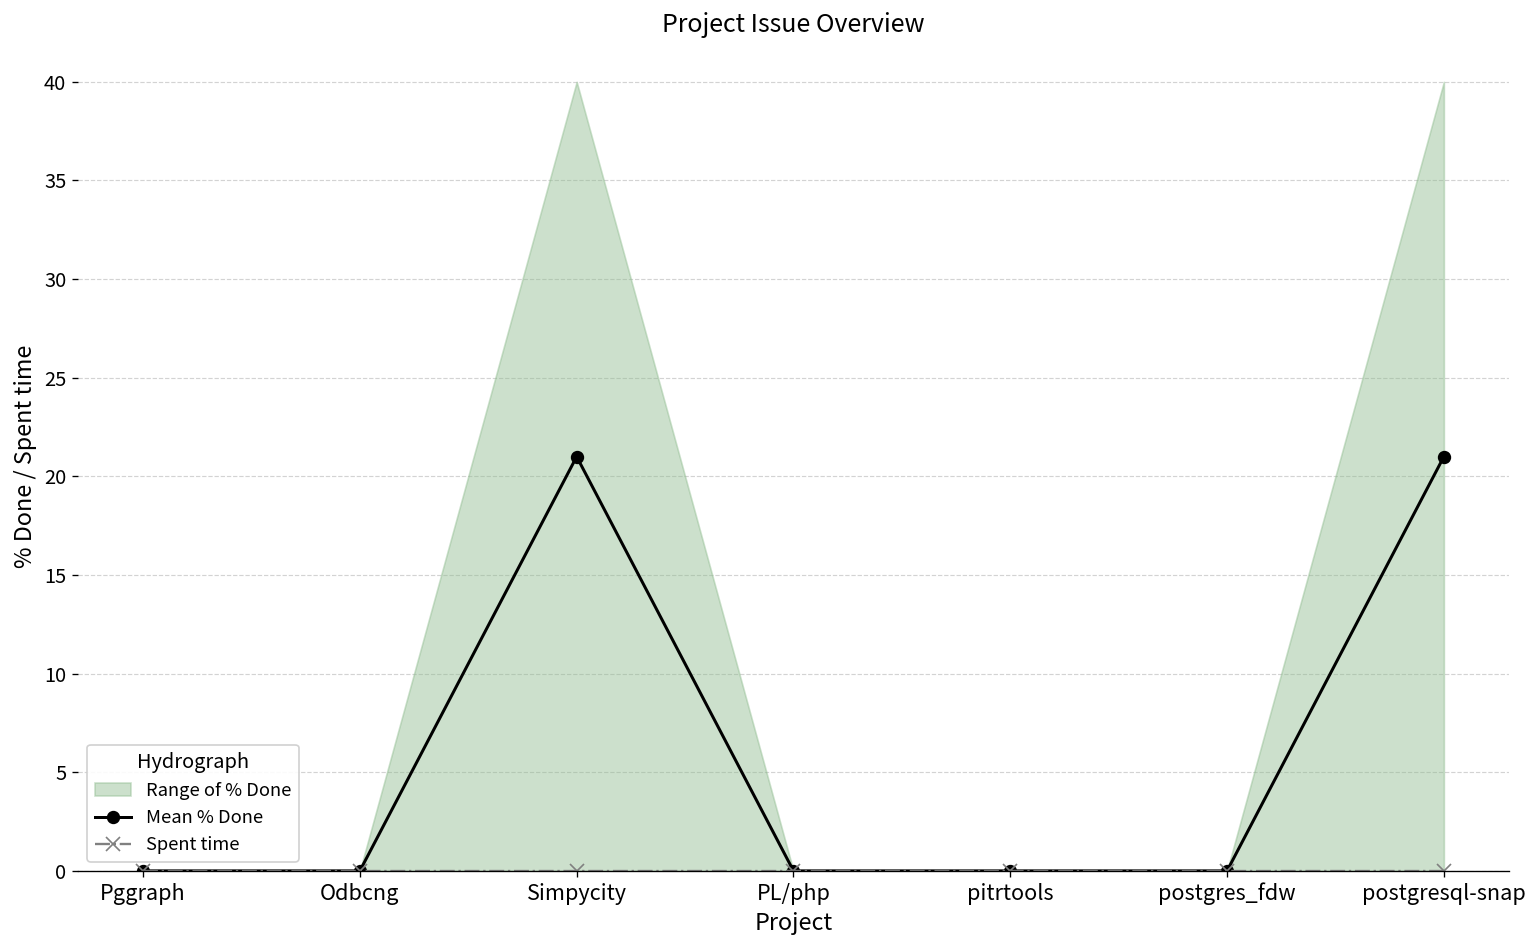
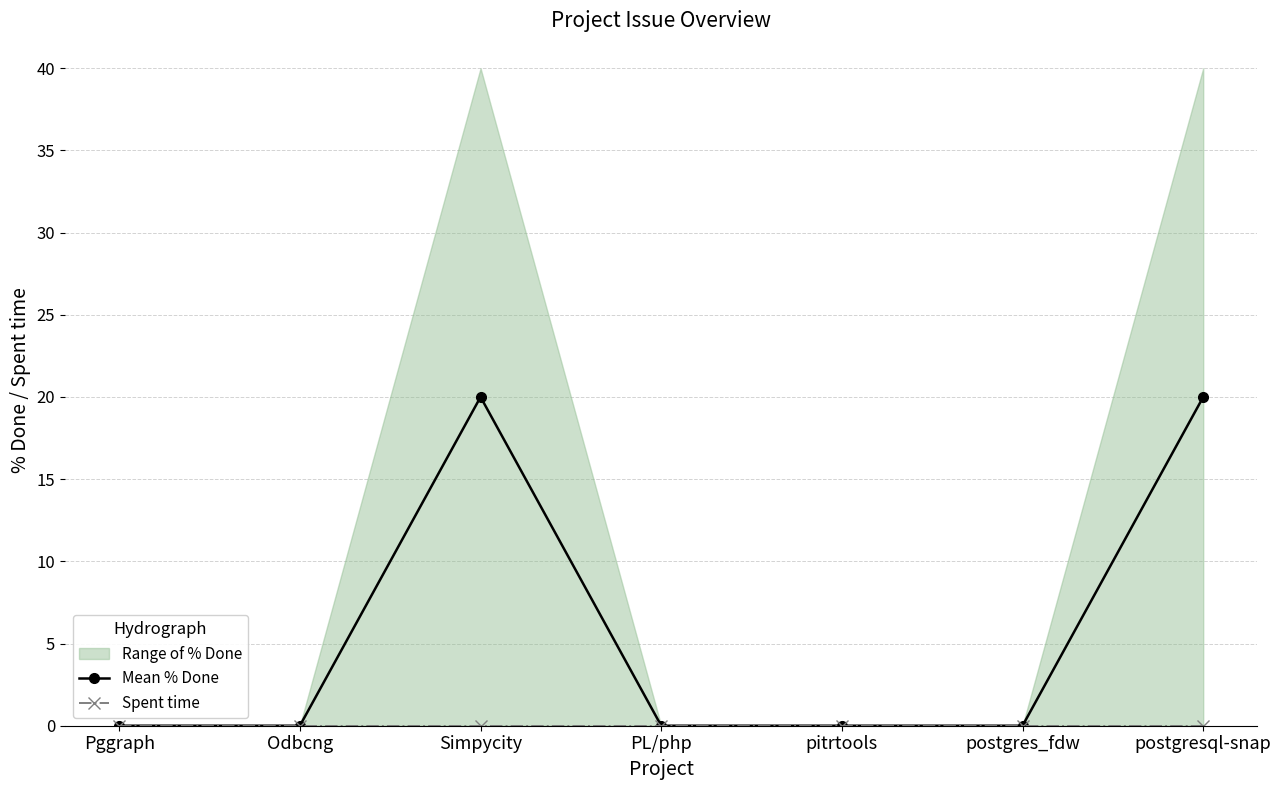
  {
    "Mean % Done": {
-     "Simpycity": 21,
-     "postgresql-snap": 21
+     "Simpycity": 20,
+     "postgresql-snap": 20
    },
    "Range of % Done": {
      "Simpycity": 40,
      "postgresql-snap": 40
    },
    "Spent time": {
      "Simpycity": 0,
      "postgresql-snap": 0
    }
  }
